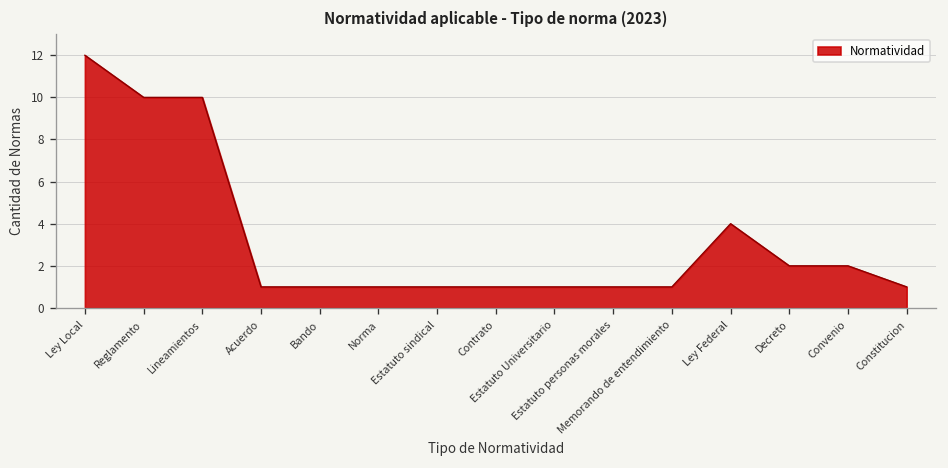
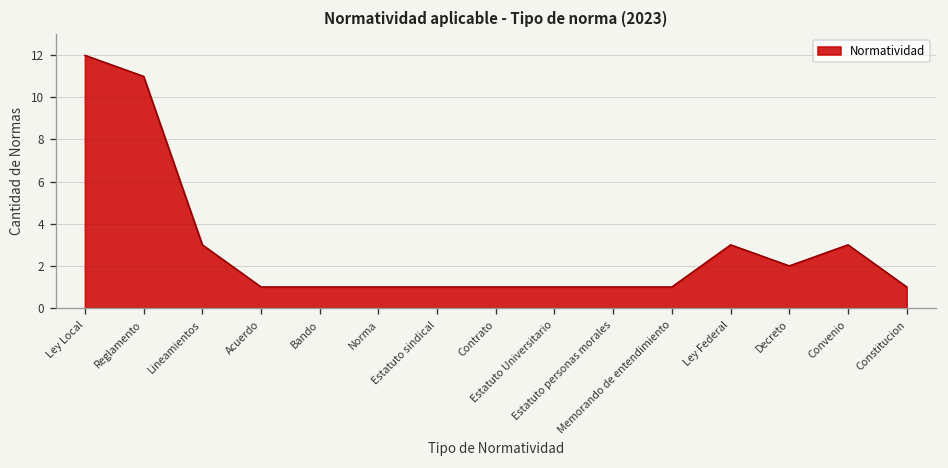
  {
    "Ley Local": 12,
-   "Reglamento": 10,
-   "Lineamientos": 10,
+   "Reglamento": 11,
+   "Lineamientos": 3,
    "Acuerdo": 1,
    "Bando": 1,
    "Norma": 1,
    "Estatuto sindical": 1,
    "Contrato": 1,
    "Estatuto Universitario": 1,
    "Estatuto personas morales": 1,
    "Memorando de entendimiento": 1,
-   "Ley Federal": 4,
+   "Ley Federal": 3,
    "Decreto": 2,
-   "Convenio": 2,
+   "Convenio": 3,
    "Constitucion": 1
  }
